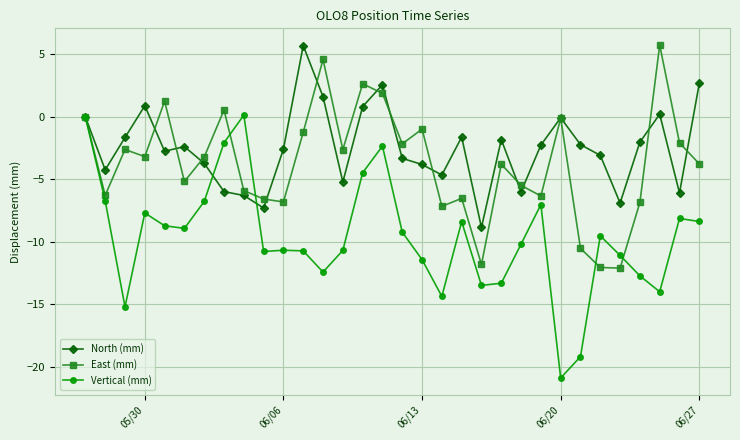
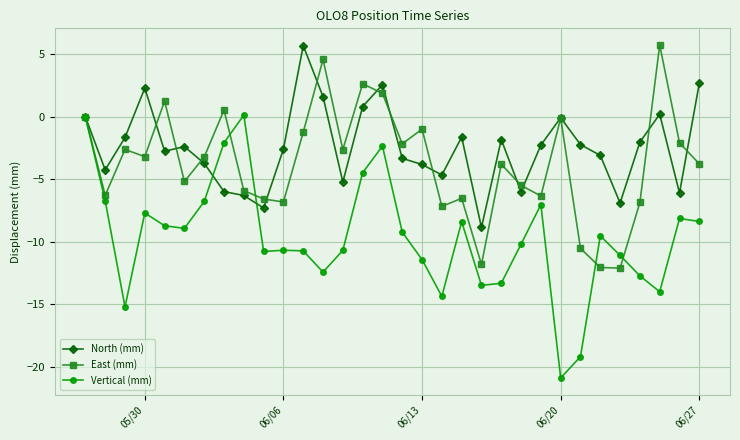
  {
    "North (mm)": {
-     "05/30": 0.9,
+     "05/30": 2.3,
      "06/06": -2.6,
      "06/13": -3.8,
      "06/27": 2.7
    }
  }
